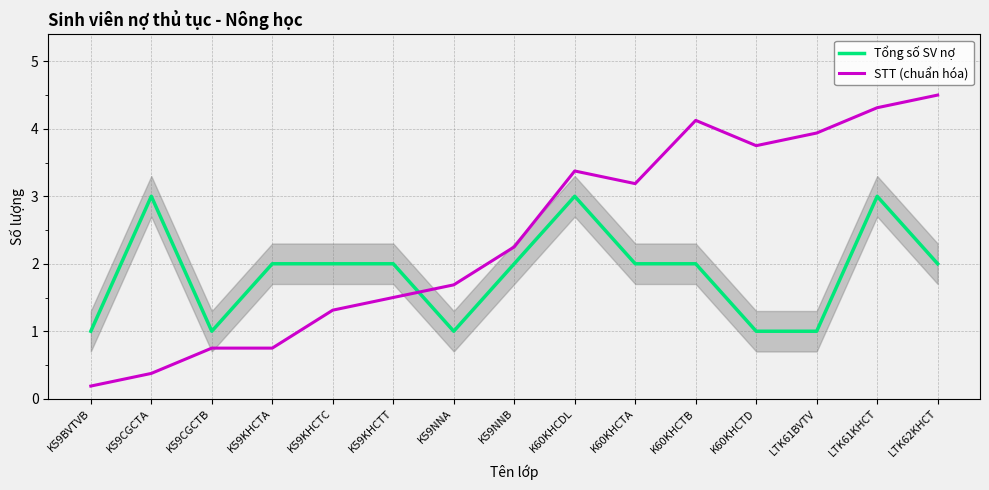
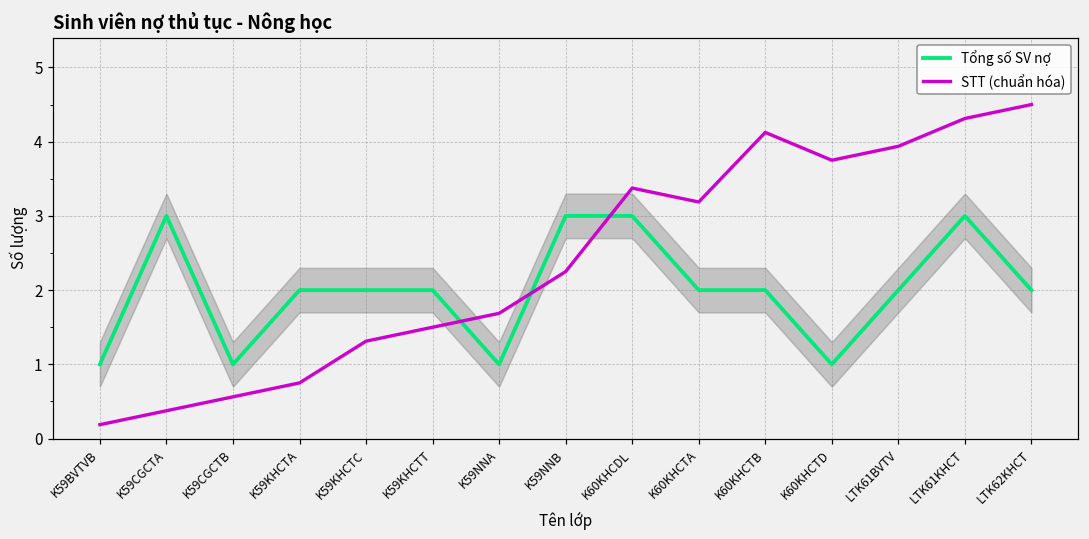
  {
    "Tổng số SV nợ": {
      "K59BVTVB": 1,
      "K59CGCTA": 3,
      "K59CGCTB": 1,
      "K59KHCTA": 2,
      "K59KHCTC": 2,
      "K59KHCTT": 2,
      "K59NNA": 1,
-     "K59NNB": 2,
+     "K59NNB": 3,
      "K60KHCDL": 3,
      "K60KHCTA": 2,
      "K60KHCTB": 2,
      "K60KHCTD": 1,
-     "LTK61BVTV": 1,
+     "LTK61BVTV": 2,
      "LTK61KHCT": 3,
      "LTK62KHCT": 2
    },
    "STT (chuẩn hóa)": {
      "K59BVTVB": 0.2,
      "K59CGCTA": 0.4,
-     "K59CGCTB": 0.8,
+     "K59CGCTB": 0.6,
      "K59KHCTA": 0.8,
      "K59KHCTC": 1.3,
      "K59KHCTT": 1.5,
      "K59NNA": 1.7,
      "K59NNB": 2.3,
      "K60KHCDL": 3.4,
      "K60KHCTA": 3.2,
      "K60KHCTB": 4.1,
      "K60KHCTD": 3.8,
      "LTK61BVTV": 3.9,
      "LTK61KHCT": 4.3,
      "LTK62KHCT": 4.5
    }
  }
